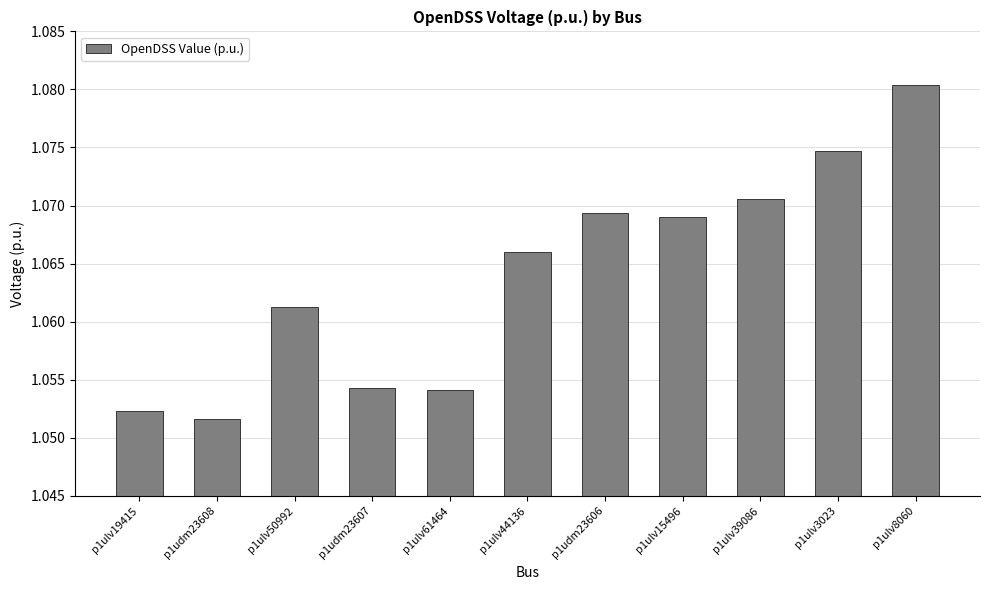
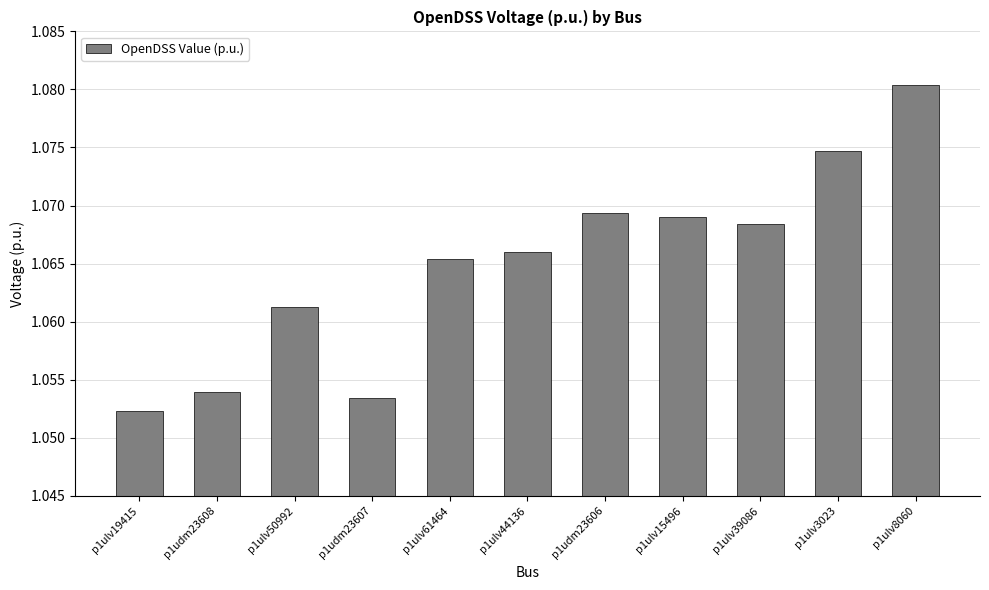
  {
    "p1ulv19415": 1.0523,
-   "p1udm23608": 1.0516,
+   "p1udm23608": 1.0539,
    "p1ulv50992": 1.0613,
-   "p1udm23607": 1.0543,
-   "p1ulv61464": 1.0541,
+   "p1udm23607": 1.0534,
+   "p1ulv61464": 1.0654,
    "p1ulv44136": 1.0660,
    "p1udm23606": 1.0694,
    "p1ulv15496": 1.0690,
-   "p1ulv39086": 1.0705,
+   "p1ulv39086": 1.0684,
    "p1ulv3023": 1.0747,
    "p1ulv8060": 1.0804
  }
